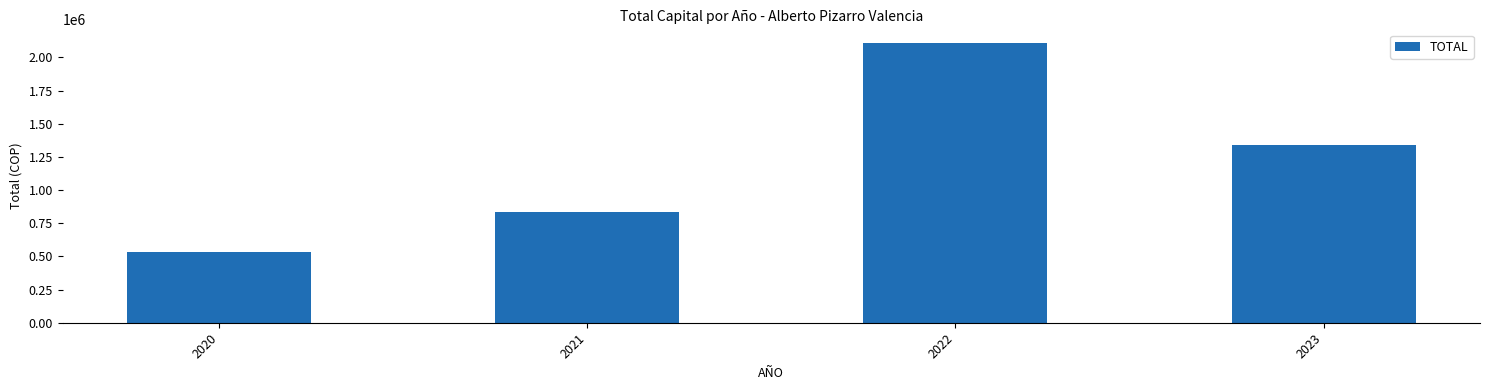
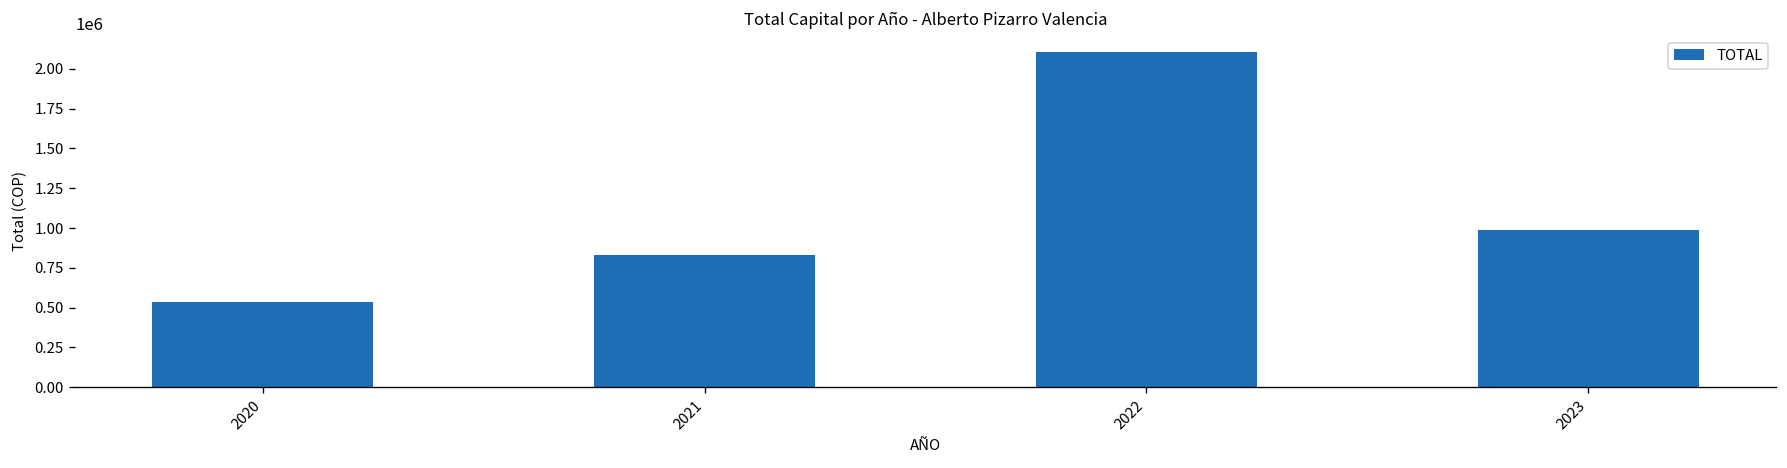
  {
    "2020": 540000,
    "2021": 830000,
    "2022": 2110000,
-   "2023": 1340000
+   "2023": 990000
  }
